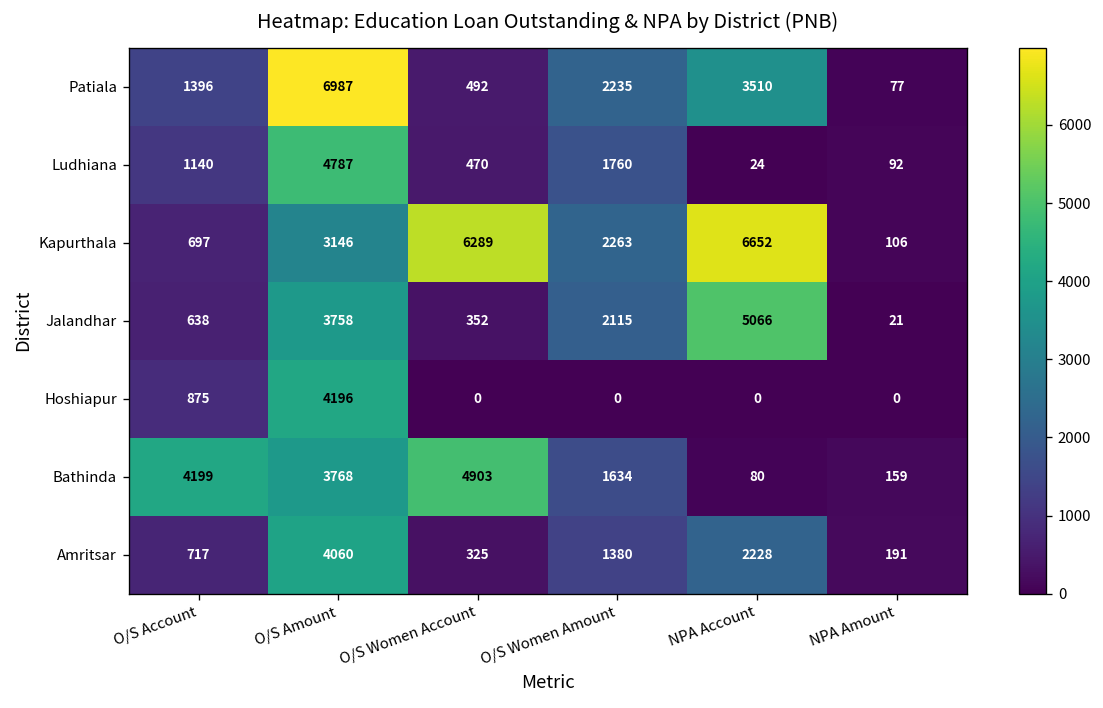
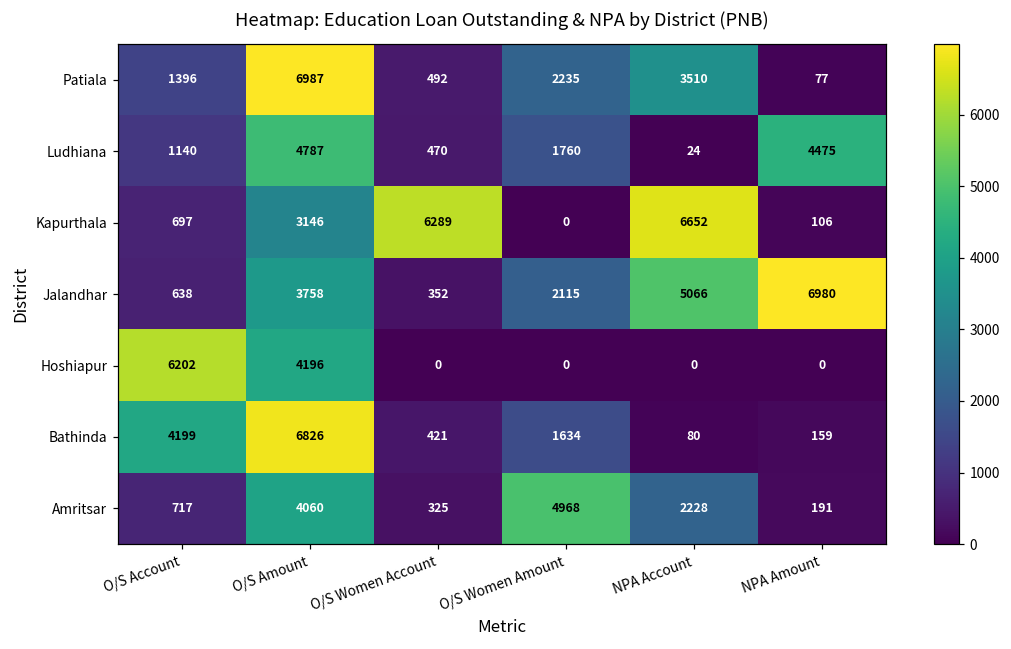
  {
    "Patiala": {
      "O/S Account": 1396,
      "O/S Amount": 6987,
      "O/S Women Account": 492,
      "O/S Women Amount": 2235,
      "NPA Account": 3510,
      "NPA Amount": 77
    },
    "Ludhiana": {
      "O/S Account": 1140,
      "O/S Amount": 4787,
      "O/S Women Account": 470,
      "O/S Women Amount": 1760,
      "NPA Account": 24,
-     "NPA Amount": 92
+     "NPA Amount": 4475
    },
    "Kapurthala": {
      "O/S Account": 697,
      "O/S Amount": 3146,
      "O/S Women Account": 6289,
-     "O/S Women Amount": 2263,
+     "O/S Women Amount": 0,
      "NPA Account": 6652,
      "NPA Amount": 106
    },
    "Jalandhar": {
      "O/S Account": 638,
      "O/S Amount": 3758,
      "O/S Women Account": 352,
      "O/S Women Amount": 2115,
      "NPA Account": 5066,
-     "NPA Amount": 21
+     "NPA Amount": 6980
    },
    "Hoshiapur": {
-     "O/S Account": 875,
+     "O/S Account": 6202,
      "O/S Amount": 4196,
      "O/S Women Account": 0,
      "O/S Women Amount": 0,
      "NPA Account": 0,
      "NPA Amount": 0
    },
    "Bathinda": {
      "O/S Account": 4199,
-     "O/S Amount": 3768,
-     "O/S Women Account": 4903,
+     "O/S Amount": 6826,
+     "O/S Women Account": 421,
      "O/S Women Amount": 1634,
      "NPA Account": 80,
      "NPA Amount": 159
    },
    "Amritsar": {
      "O/S Account": 717,
      "O/S Amount": 4060,
      "O/S Women Account": 325,
-     "O/S Women Amount": 1380,
+     "O/S Women Amount": 4968,
      "NPA Account": 2228,
      "NPA Amount": 191
    }
  }
